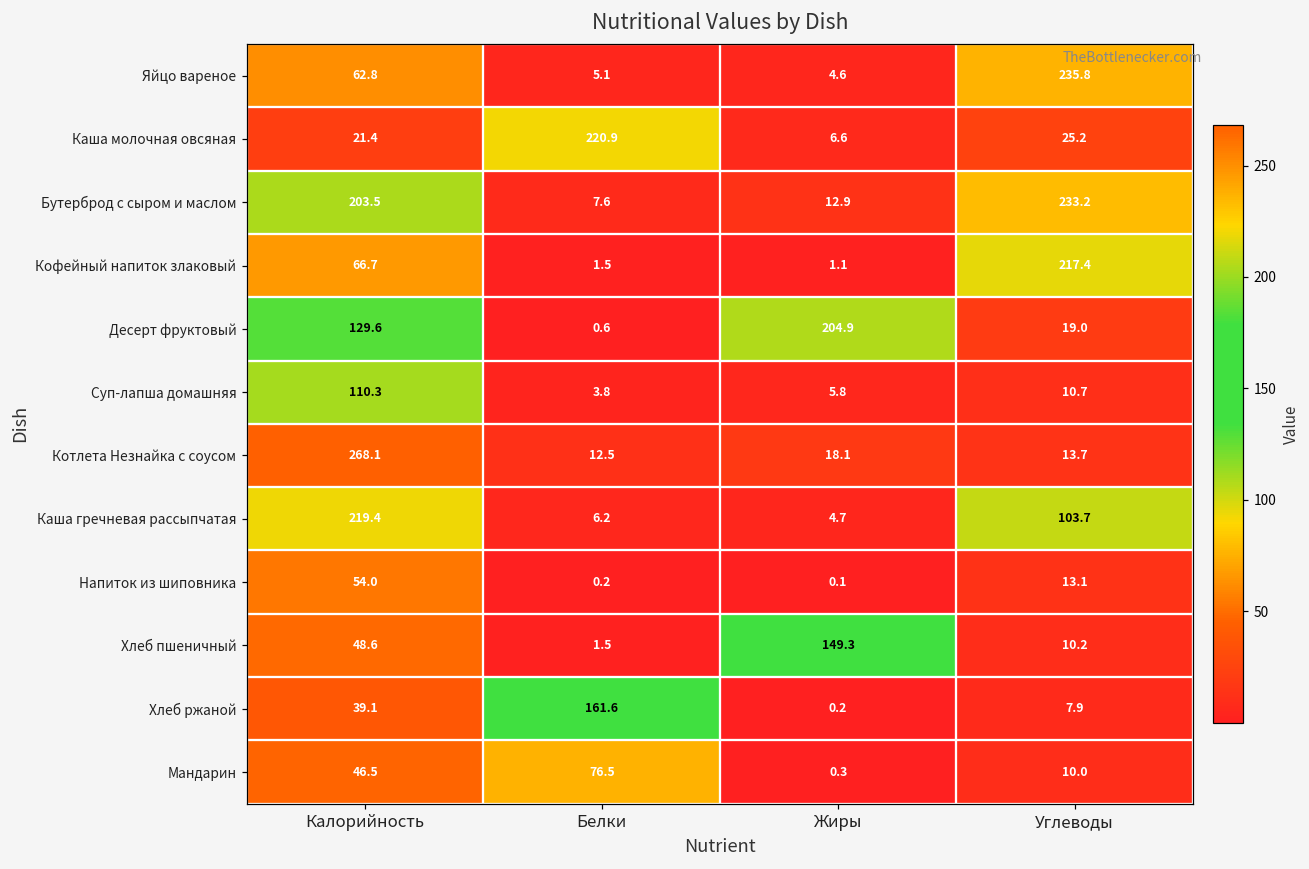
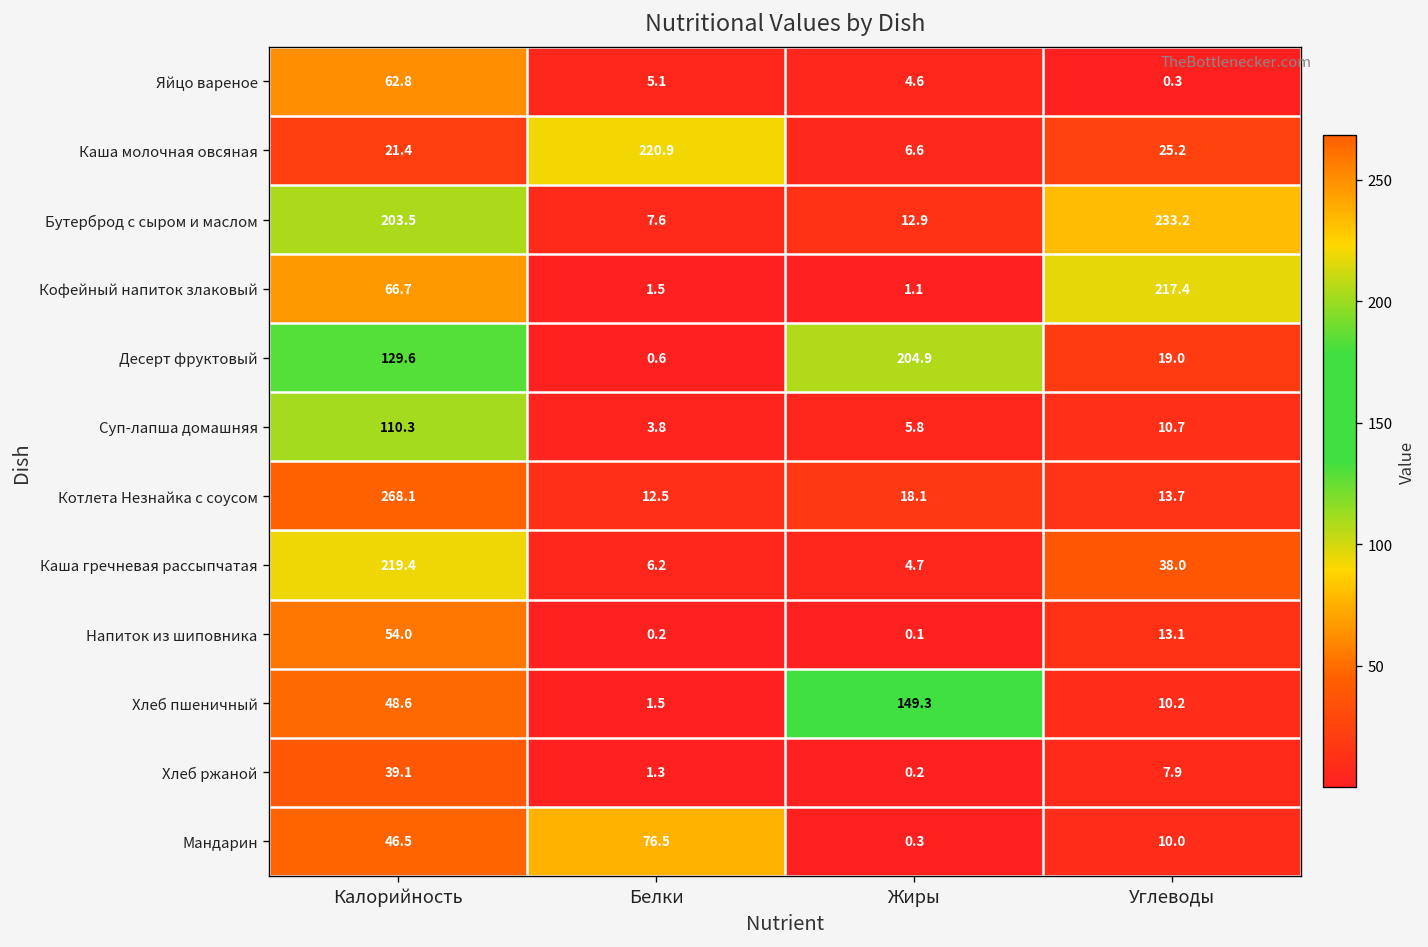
  {
    "Яйцо вареное": {
      "Калорийность": 62.8,
      "Белки": 5.1,
      "Жиры": 4.6,
-     "Углеводы": 235.8
+     "Углеводы": 0.3
    },
    "Каша молочная овсяная": {
      "Калорийность": 21.4,
      "Белки": 220.9,
      "Жиры": 6.6,
      "Углеводы": 25.2
    },
    "Бутерброд с сыром и маслом": {
      "Калорийность": 203.5,
      "Белки": 7.6,
      "Жиры": 12.9,
      "Углеводы": 233.2
    },
    "Кофейный напиток злаковый": {
      "Калорийность": 66.7,
      "Белки": 1.5,
      "Жиры": 1.1,
      "Углеводы": 217.4
    },
    "Десерт фруктовый": {
      "Калорийность": 129.6,
      "Белки": 0.6,
      "Жиры": 204.9,
      "Углеводы": 19.0
    },
    "Суп-лапша домашняя": {
      "Калорийность": 110.3,
      "Белки": 3.8,
      "Жиры": 5.8,
      "Углеводы": 10.7
    },
    "Котлета Незнайка с соусом": {
      "Калорийность": 268.1,
      "Белки": 12.5,
      "Жиры": 18.1,
      "Углеводы": 13.7
    },
    "Каша гречневая рассыпчатая": {
      "Калорийность": 219.4,
      "Белки": 6.2,
      "Жиры": 4.7,
-     "Углеводы": 103.7
+     "Углеводы": 38.0
    },
    "Напиток из шиповника": {
      "Калорийность": 54.0,
      "Белки": 0.2,
      "Жиры": 0.1,
      "Углеводы": 13.1
    },
    "Хлеб пшеничный": {
      "Калорийность": 48.6,
      "Белки": 1.5,
      "Жиры": 149.3,
      "Углеводы": 10.2
    },
    "Хлеб ржаной": {
      "Калорийность": 39.1,
-     "Белки": 161.6,
+     "Белки": 1.3,
      "Жиры": 0.2,
      "Углеводы": 7.9
    },
    "Мандарин": {
      "Калорийность": 46.5,
      "Белки": 76.5,
      "Жиры": 0.3,
      "Углеводы": 10.0
    }
  }
